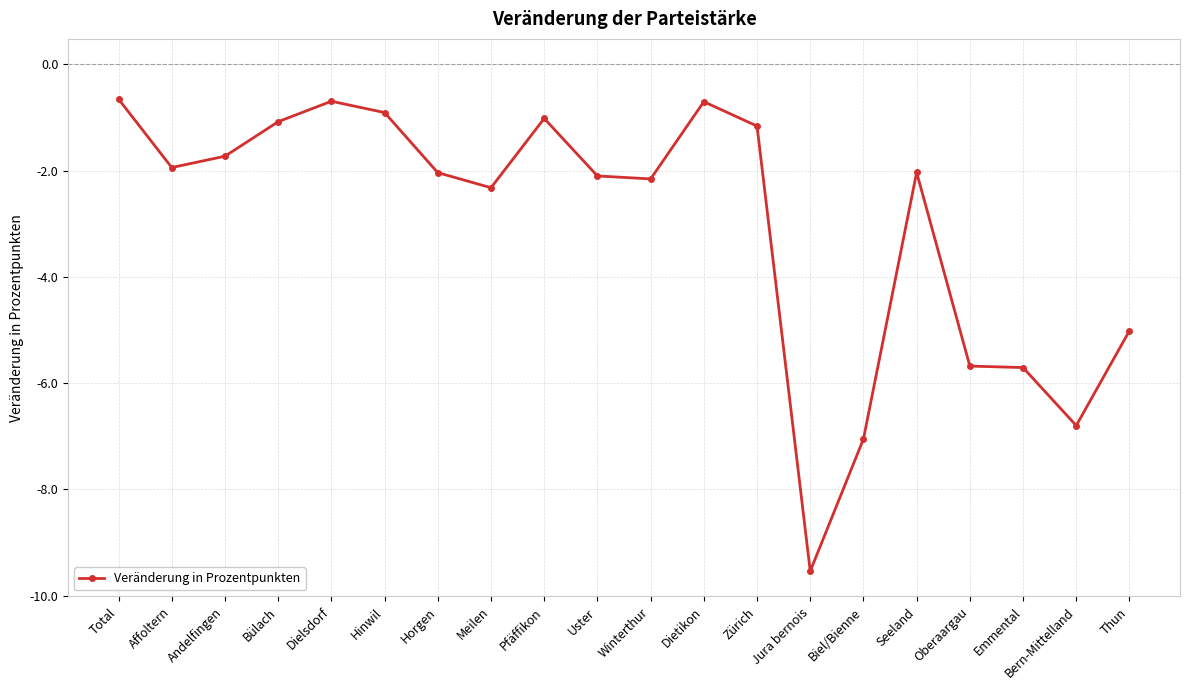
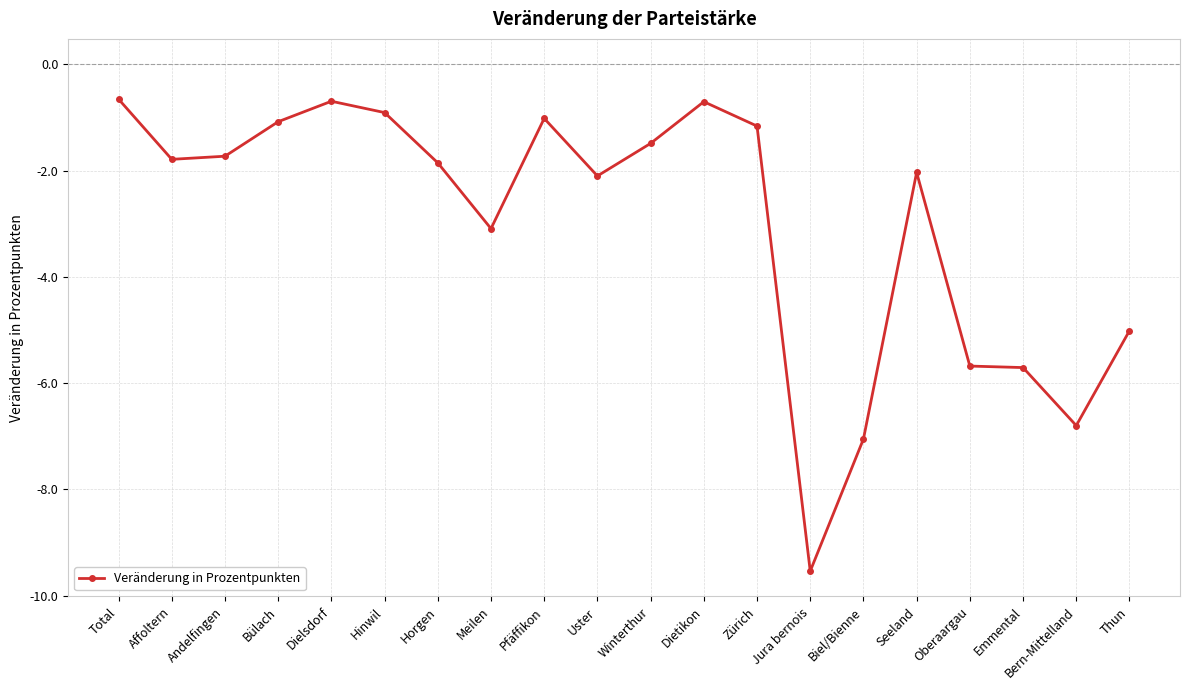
  {
    "Total": -0.7,
-   "Affoltern": -1.9,
+   "Affoltern": -1.8,
    "Andelfingen": -1.7,
    "Bülach": -1.1,
    "Dielsdorf": -0.7,
    "Hinwil": -0.9,
-   "Horgen": -2.0,
-   "Meilen": -2.3,
+   "Horgen": -1.9,
+   "Meilen": -3.1,
    "Pfäffikon": -1.0,
    "Uster": -2.1,
-   "Winterthur": -2.2,
+   "Winterthur": -1.5,
    "Dietikon": -0.7,
    "Zürich": -1.2,
    "Jura bernois": -9.5,
    "Biel/Bienne": -7.1,
    "Seeland": -2.0,
    "Oberaargau": -5.7,
    "Emmental": -5.7,
    "Bern-Mittelland": -6.8,
    "Thun": -5.0
  }
